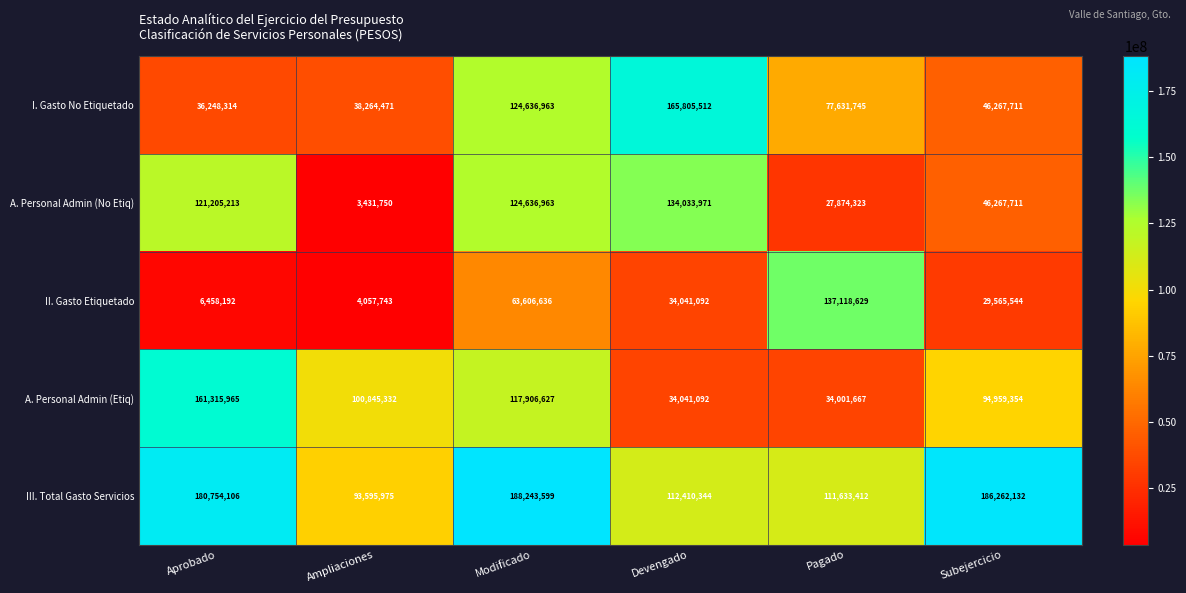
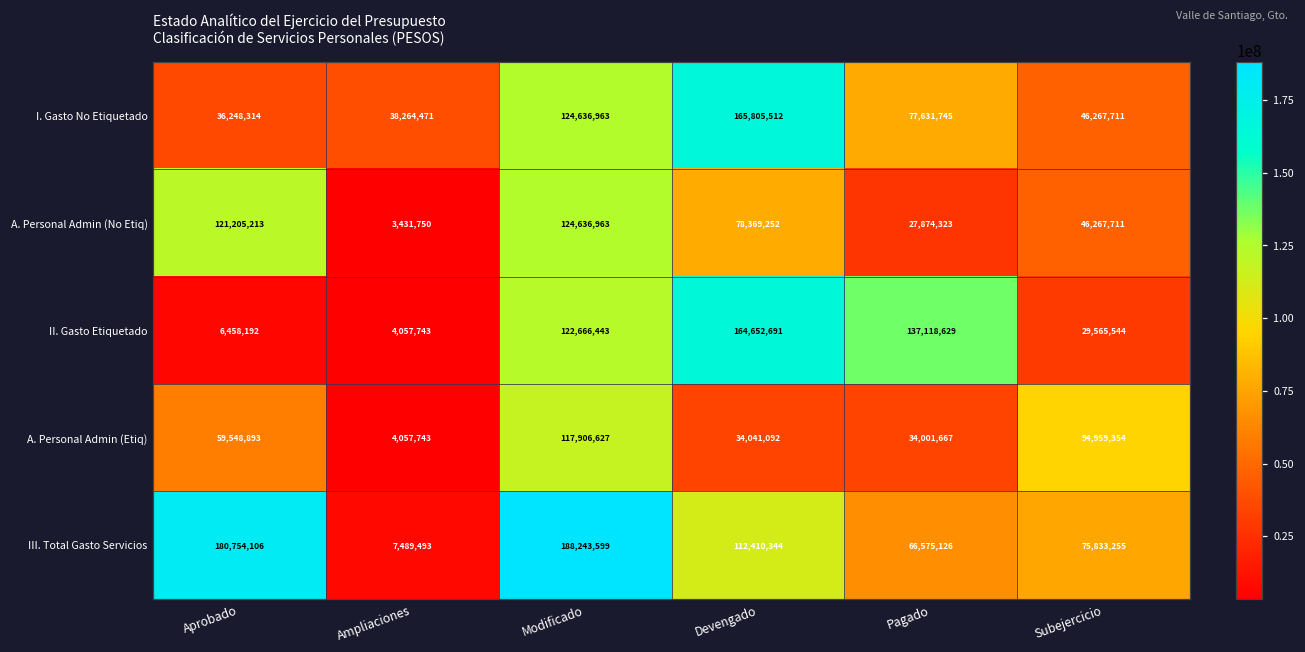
  {
    "I. Gasto No Etiquetado": {
      "Aprobado": "36,248,314",
      "Ampliaciones": "38,264,471",
      "Modificado": "124,636,963",
      "Devengado": "165,805,512",
      "Pagado": "77,631,745",
      "Subejercicio": "46,267,711"
    },
    "A. Personal Admin (No Etiq)": {
      "Aprobado": "121,205,213",
      "Ampliaciones": "3,431,750",
      "Modificado": "124,636,963",
-     "Devengado": "134,033,971",
+     "Devengado": "78,369,252",
      "Pagado": "27,874,323",
      "Subejercicio": "46,267,711"
    },
    "II. Gasto Etiquetado": {
      "Aprobado": "6,458,192",
      "Ampliaciones": "4,057,743",
-     "Modificado": "63,606,636",
-     "Devengado": "34,041,092",
+     "Modificado": "122,666,443",
+     "Devengado": "164,652,691",
      "Pagado": "137,118,629",
      "Subejercicio": "29,565,544"
    },
    "A. Personal Admin (Etiq)": {
-     "Aprobado": "161,315,965",
-     "Ampliaciones": "100,845,332",
+     "Aprobado": "59,548,893",
+     "Ampliaciones": "4,057,743",
      "Modificado": "117,906,627",
      "Devengado": "34,041,092",
      "Pagado": "34,001,667",
      "Subejercicio": "94,959,354"
    },
    "III. Total Gasto Servicios": {
      "Aprobado": "180,754,106",
-     "Ampliaciones": "93,595,975",
+     "Ampliaciones": "7,489,493",
      "Modificado": "188,243,599",
      "Devengado": "112,410,344",
-     "Pagado": "111,633,412",
-     "Subejercicio": "186,262,132"
+     "Pagado": "66,575,126",
+     "Subejercicio": "75,833,255"
    }
  }
